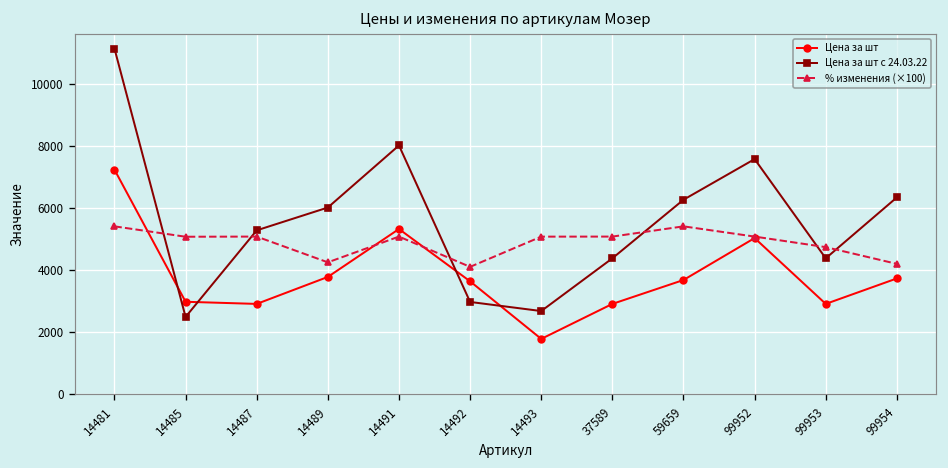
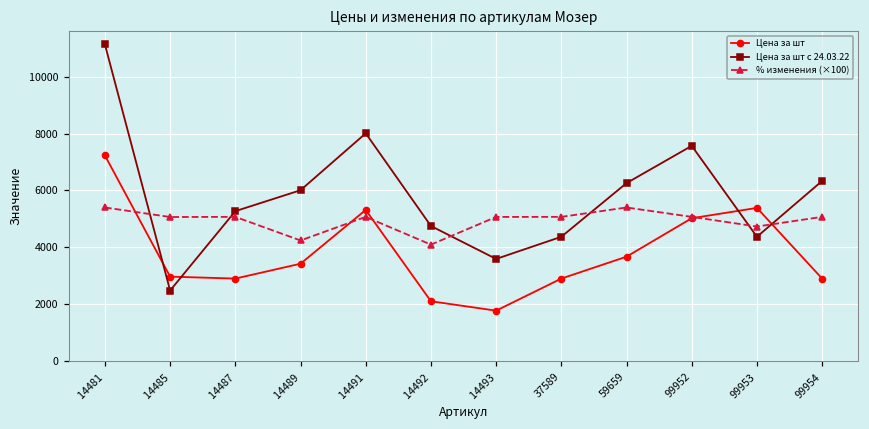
  {
    "Цена за шт": {
      "14481": 7200,
      "14485": 3000,
      "14487": 2900,
-     "14489": 3800,
+     "14489": 3400,
      "14491": 5300,
-     "14492": 3600,
+     "14492": 2100,
      "14493": 1800,
      "37589": 2900,
      "59659": 3700,
-     "99953": 2900,
-     "99954": 3700
+     "99953": 5400,
+     "99954": 2900
    },
    "Цена за шт с 24.03.22": {
      "14481": 11100,
      "14485": 2500,
      "14487": 5300,
      "14489": 6000,
      "14491": 8000,
-     "14492": 3000,
-     "14493": 2700,
+     "14492": 4700,
+     "14493": 3600,
      "37589": 4400,
      "59659": 6300,
      "99952": 7600,
      "99953": 4400,
      "99954": 6300
    },
    "% изменения (×100)": {
      "14481": 5400,
      "14485": 5100,
      "14487": 5100,
      "14489": 4200,
      "14491": 5100,
      "14492": 4100,
      "14493": 5100,
      "37589": 5100,
      "59659": 5400,
      "99953": 4700,
-     "99954": 4200
+     "99954": 5100
    }
  }
